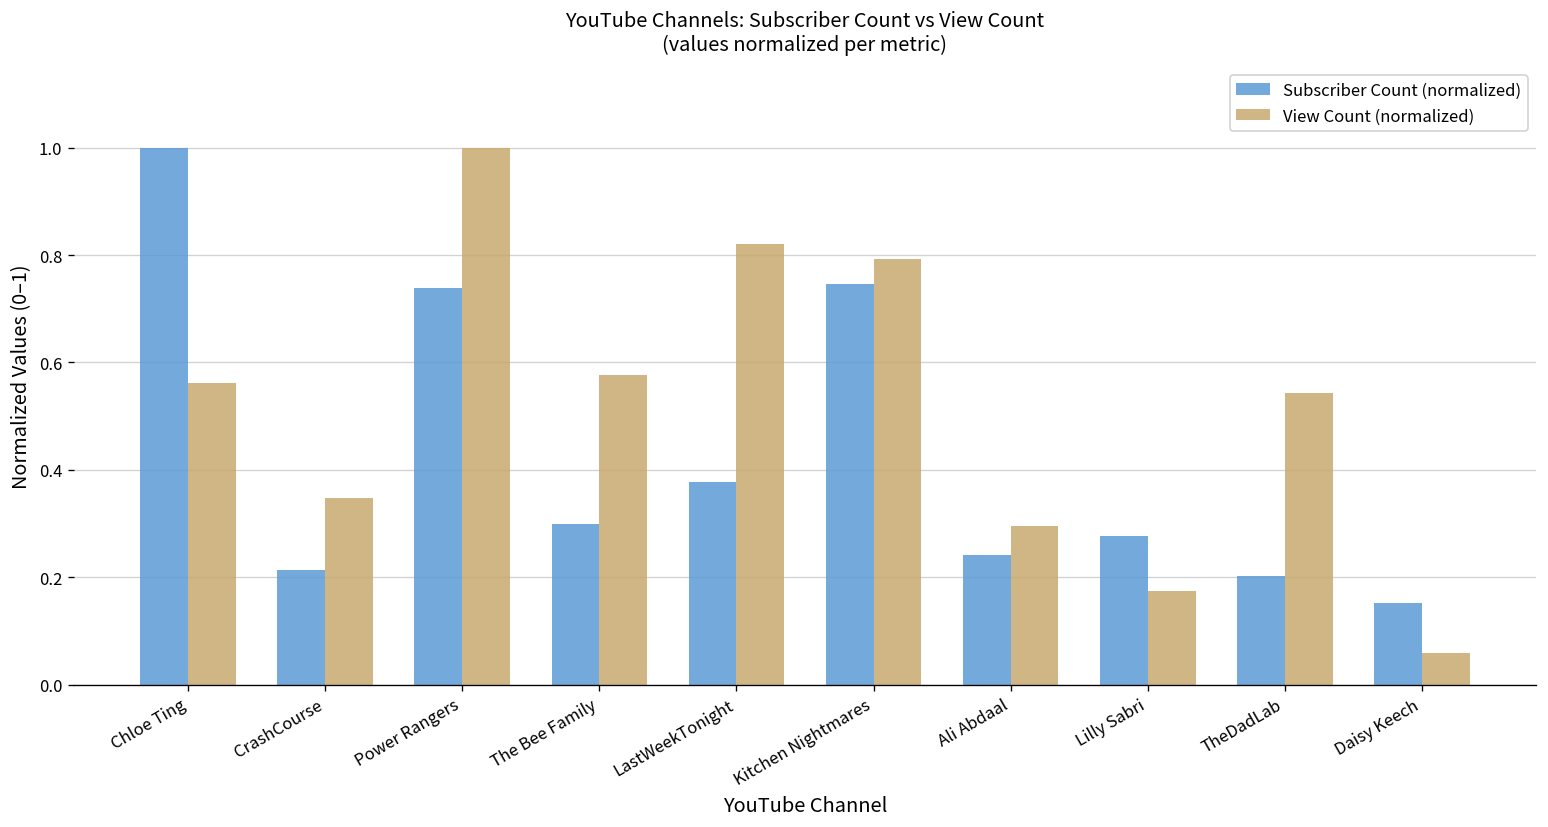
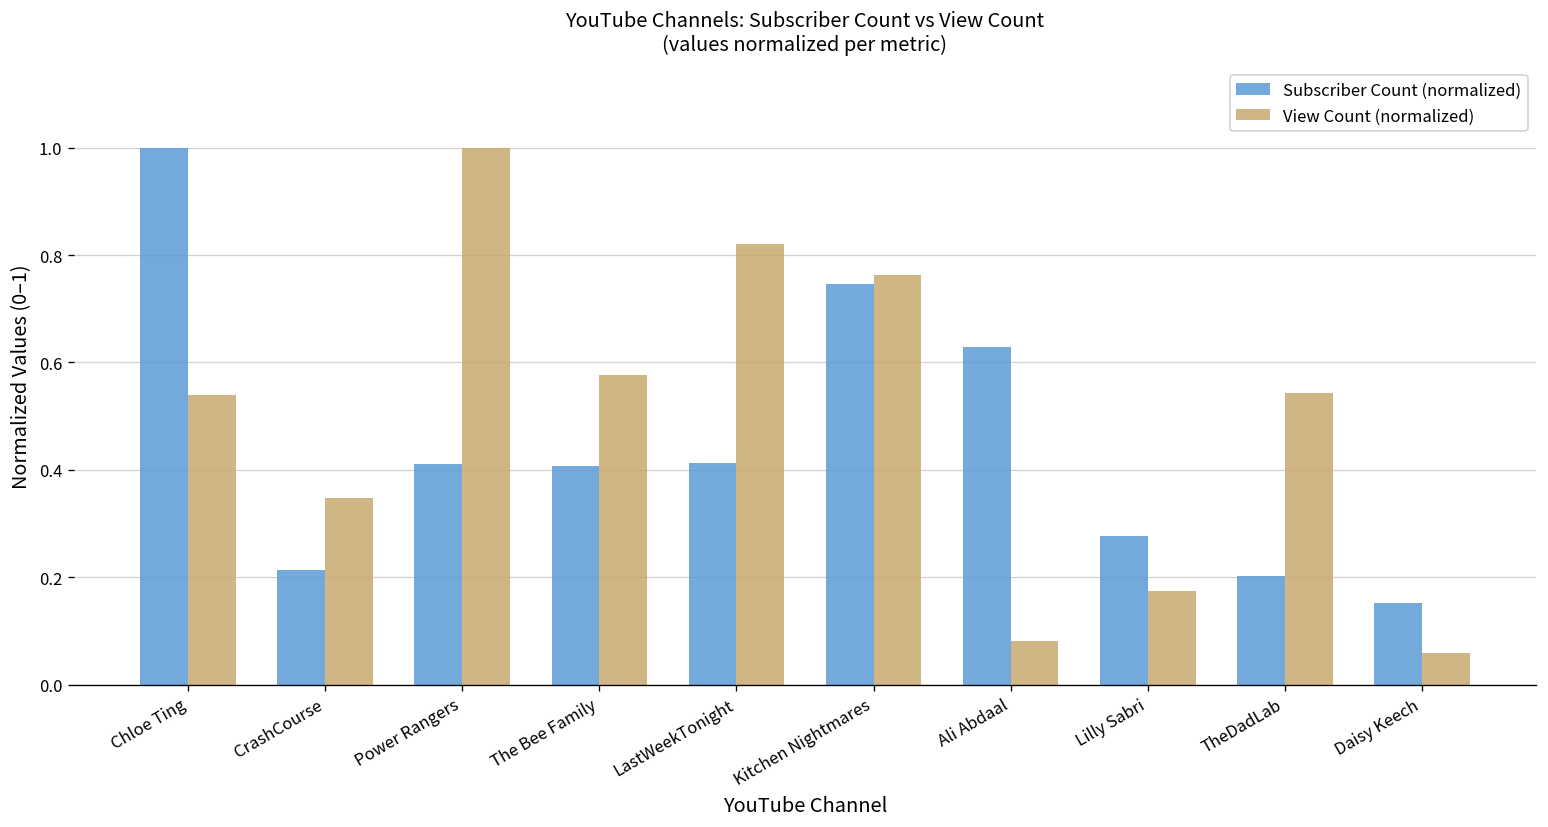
  {
    "Subscriber Count (normalized)": {
      "Chloe Ting": 1.00,
      "CrashCourse": 0.21,
-     "Power Rangers": 0.74,
-     "The Bee Family": 0.30,
-     "LastWeekTonight": 0.38,
+     "Power Rangers": 0.41,
+     "The Bee Family": 0.41,
+     "LastWeekTonight": 0.41,
      "Kitchen Nightmares": 0.75,
-     "Ali Abdaal": 0.24,
+     "Ali Abdaal": 0.63,
      "Lilly Sabri": 0.28,
      "TheDadLab": 0.20,
      "Daisy Keech": 0.15
    },
    "View Count (normalized)": {
-     "Chloe Ting": 0.56,
+     "Chloe Ting": 0.54,
      "CrashCourse": 0.35,
      "Power Rangers": 1.00,
      "The Bee Family": 0.58,
      "LastWeekTonight": 0.82,
-     "Kitchen Nightmares": 0.79,
-     "Ali Abdaal": 0.30,
+     "Kitchen Nightmares": 0.76,
+     "Ali Abdaal": 0.08,
      "Lilly Sabri": 0.17,
      "TheDadLab": 0.54,
      "Daisy Keech": 0.06
    }
  }
